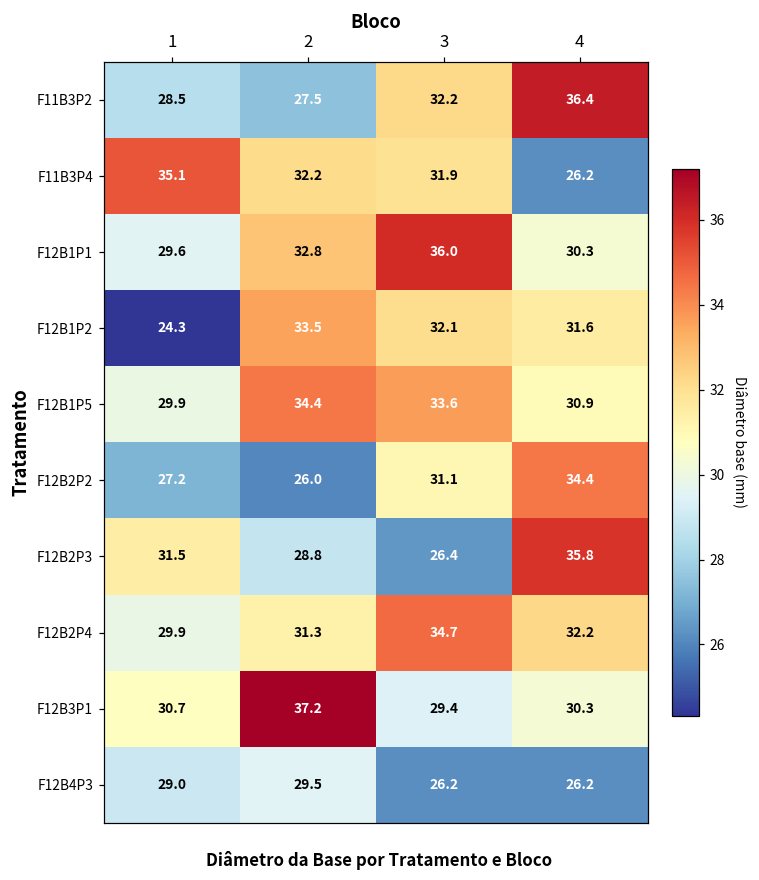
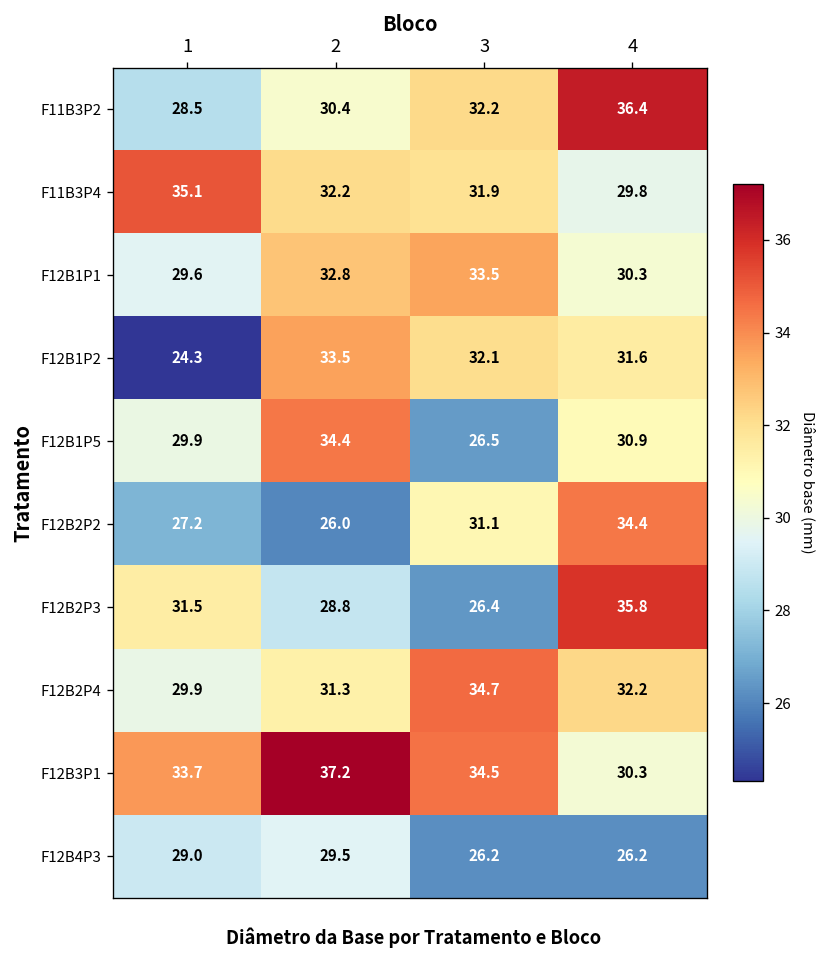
  {
    "F11B3P2": {
      "1": 28.5,
-     "2": 27.5,
+     "2": 30.4,
      "3": 32.2,
      "4": 36.4
    },
    "F11B3P4": {
      "1": 35.1,
      "2": 32.2,
      "3": 31.9,
-     "4": 26.2
+     "4": 29.8
    },
    "F12B1P1": {
      "1": 29.6,
      "2": 32.8,
-     "3": 36.0,
+     "3": 33.5,
      "4": 30.3
    },
    "F12B1P2": {
      "1": 24.3,
      "2": 33.5,
      "3": 32.1,
      "4": 31.6
    },
    "F12B1P5": {
      "1": 29.9,
      "2": 34.4,
-     "3": 33.6,
+     "3": 26.5,
      "4": 30.9
    },
    "F12B2P2": {
      "1": 27.2,
      "2": 26.0,
      "3": 31.1,
      "4": 34.4
    },
    "F12B2P3": {
      "1": 31.5,
      "2": 28.8,
      "3": 26.4,
      "4": 35.8
    },
    "F12B2P4": {
      "1": 29.9,
      "2": 31.3,
      "3": 34.7,
      "4": 32.2
    },
    "F12B3P1": {
-     "1": 30.7,
+     "1": 33.7,
      "2": 37.2,
-     "3": 29.4,
+     "3": 34.5,
      "4": 30.3
    },
    "F12B4P3": {
      "1": 29.0,
      "2": 29.5,
      "3": 26.2,
      "4": 26.2
    }
  }
